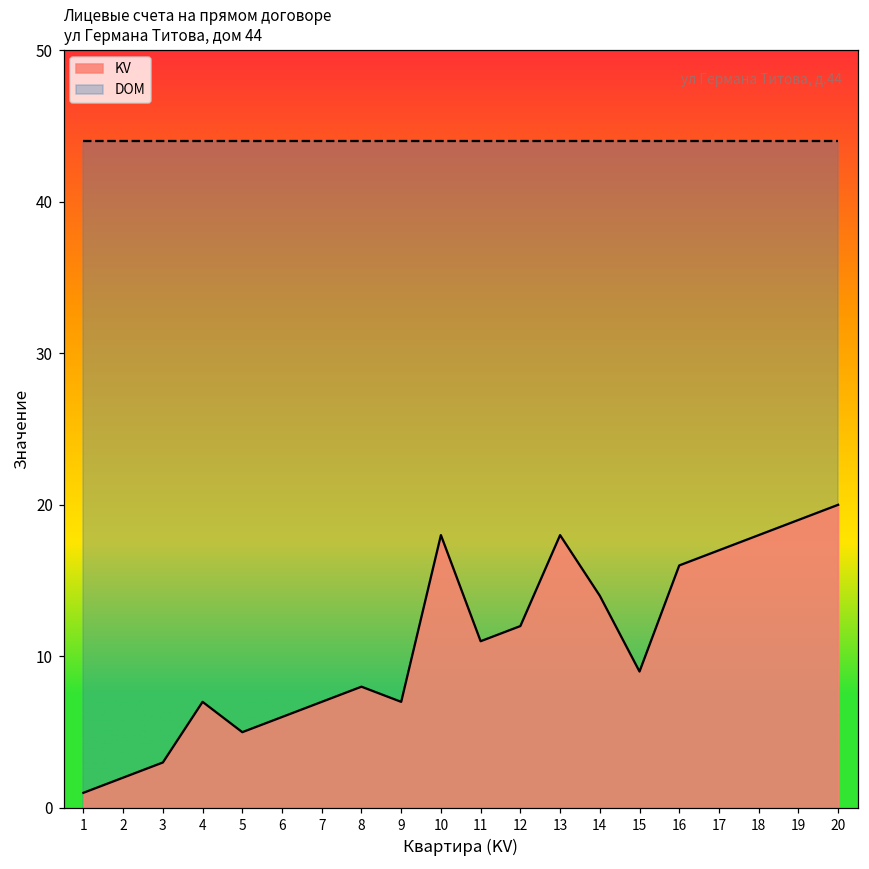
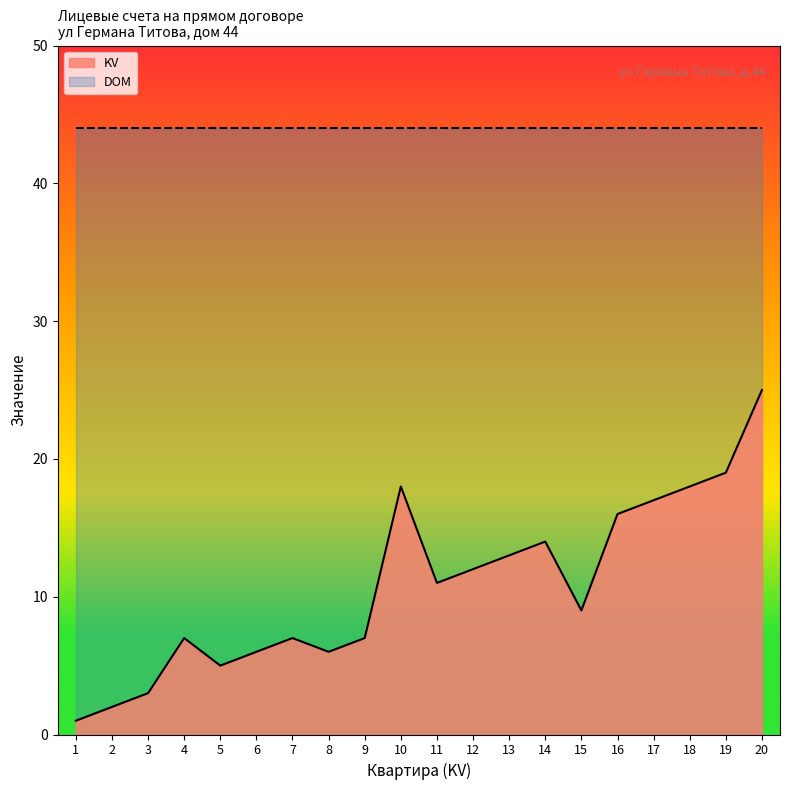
  {
    "KV": {
      "1": 1,
      "2": 2,
      "3": 3,
      "4": 7,
      "5": 5,
      "6": 6,
      "7": 7,
-     "8": 8,
+     "8": 6,
      "9": 7,
      "10": 18,
      "11": 11,
      "12": 12,
-     "13": 18,
+     "13": 13,
      "14": 14,
      "15": 9,
      "16": 16,
      "17": 17,
      "18": 18,
      "19": 19,
-     "20": 20
+     "20": 25
    },
    "DOM": {
      "1": 44,
      "2": 44,
      "3": 44,
      "4": 44,
      "5": 44,
      "6": 44,
      "7": 44,
      "8": 44,
      "9": 44,
      "10": 44,
      "11": 44,
      "12": 44,
      "13": 44,
      "14": 44,
      "15": 44,
      "16": 44,
      "17": 44,
      "18": 44,
      "19": 44,
      "20": 44
    }
  }
